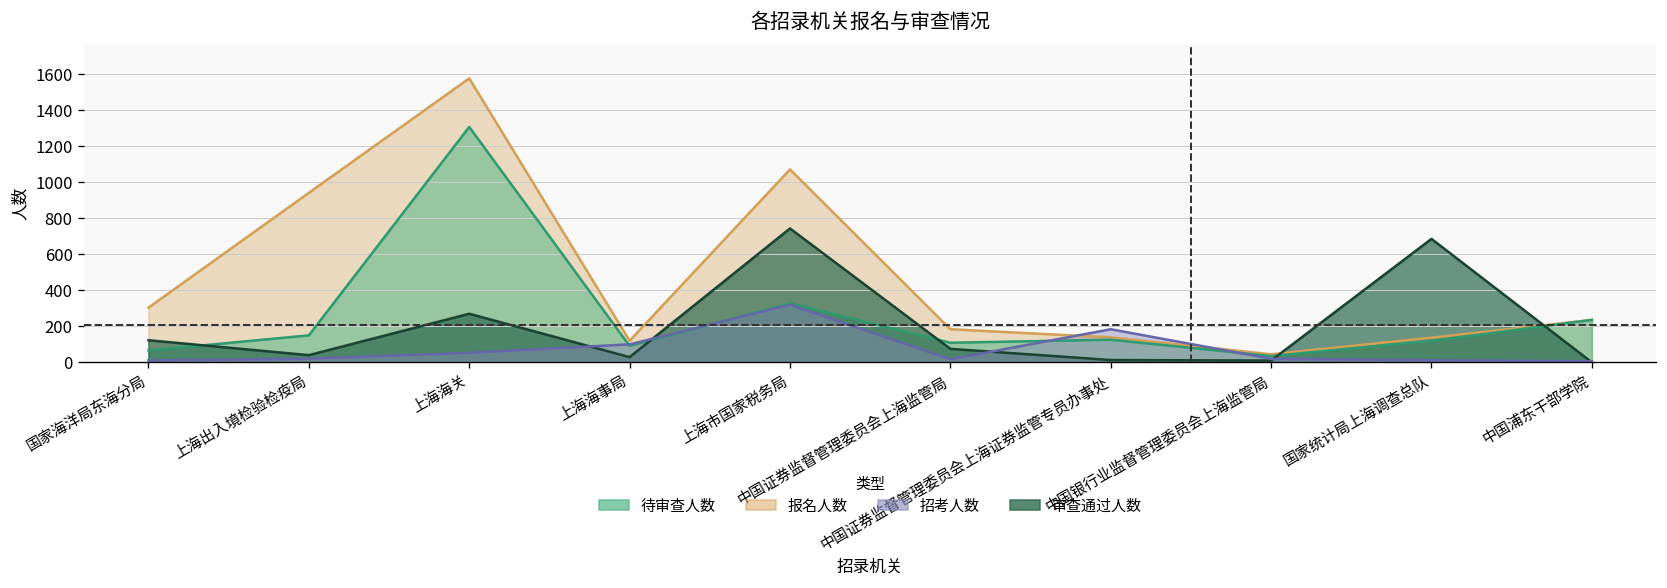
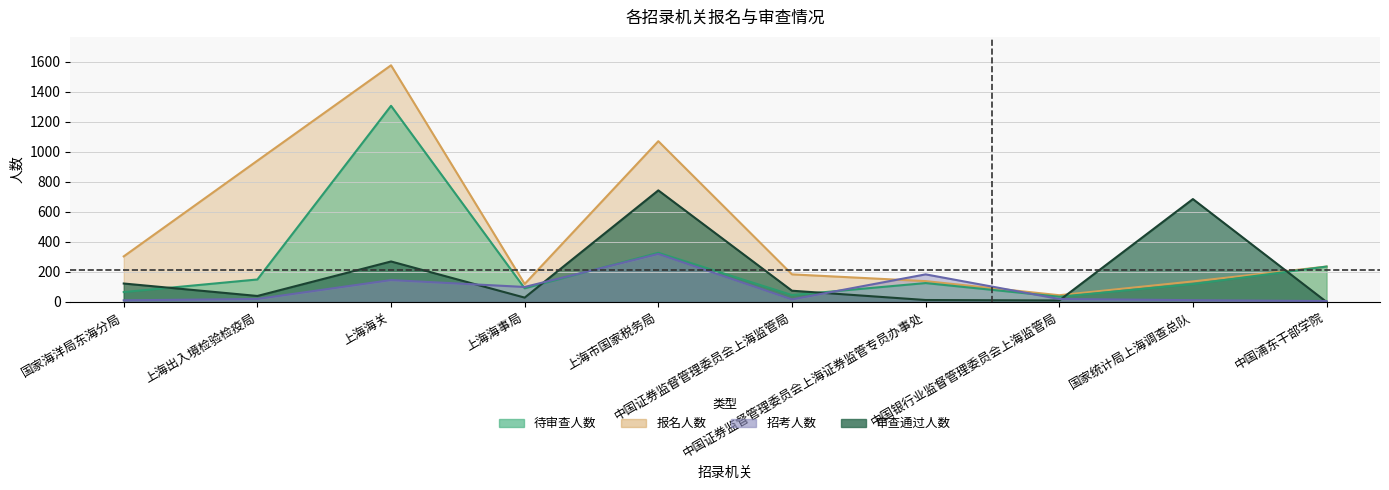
  {
    "报名人数": {
      "国家海洋局东海分局": 300,
      "上海出入境检验检疫局": 940,
      "上海海关": 1580,
      "上海海事局": 120,
      "上海市国家税务局": 1070,
      "中国证券监督管理委员会上海监管局": 180,
      "国家统计局上海调查总队": 140
    },
    "待审查人数": {
      "国家海洋局东海分局": 70,
      "上海出入境检验检疫局": 150,
      "上海海关": 1310,
-     "中国证券监督管理委员会上海监管局": 110,
+     "中国证券监督管理委员会上海监管局": 50,
      "国家统计局上海调查总队": 120
    },
    "审查通过人数": {
      "国家海洋局东海分局": 120,
      "上海出入境检验检疫局": 40,
      "上海海关": 270,
      "上海海事局": 30,
      "上海市国家税务局": 740,
      "中国证券监督管理委员会上海监管局": 80,
      "中国证券监督管理委员会上海证券监管专员办事处": 10,
      "国家统计局上海调查总队": 690
    },
    "招考人数": {
      "国家海洋局东海分局": 10,
      "上海出入境检验检疫局": 20,
-     "上海海关": 50,
+     "上海海关": 150,
      "中国证券监督管理委员会上海监管局": 20,
      "中国证券监督管理委员会上海证券监管专员办事处": 180,
      "国家统计局上海调查总队": 10
    }
  }
